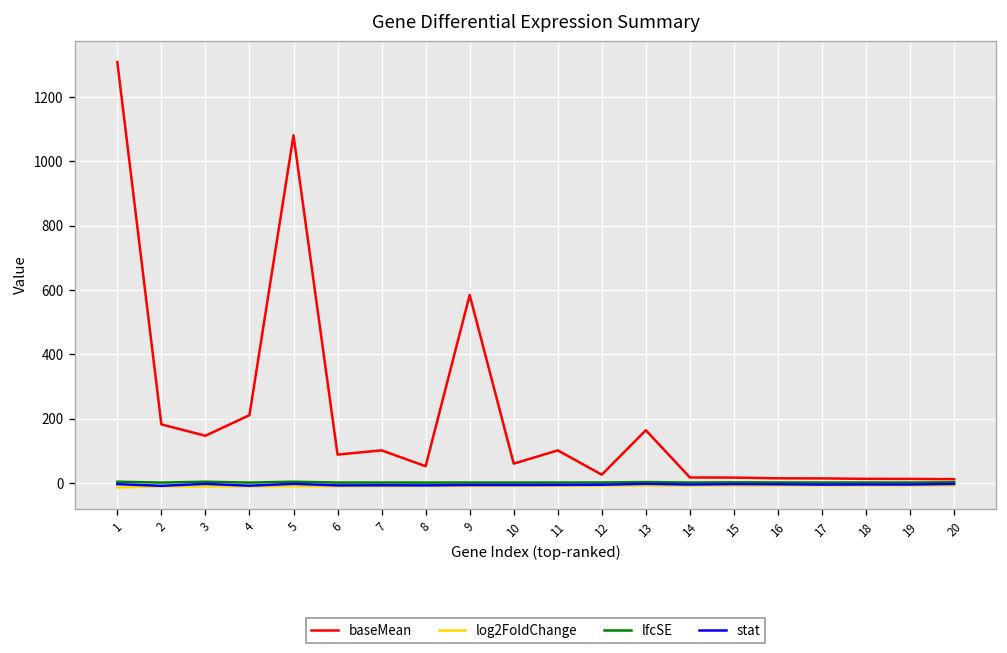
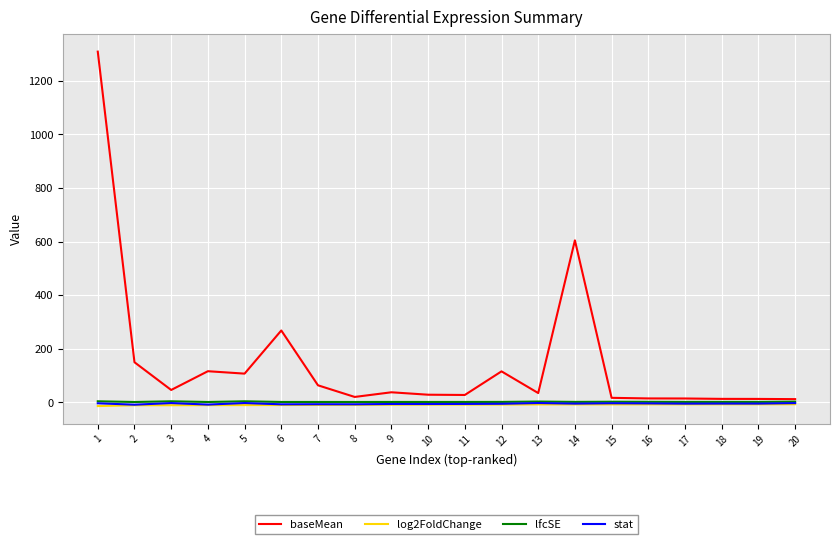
  {
    "baseMean": {
      "1": 1310,
-     "2": 180,
-     "3": 150,
-     "4": 210,
-     "5": 1080,
-     "6": 90,
-     "7": 100,
-     "8": 50,
-     "9": 580,
-     "10": 60,
-     "11": 100,
-     "12": 30,
-     "13": 160,
-     "14": 20,
+     "2": 150,
+     "3": 50,
+     "4": 120,
+     "5": 110,
+     "6": 270,
+     "7": 60,
+     "8": 20,
+     "9": 40,
+     "10": 30,
+     "11": 30,
+     "12": 120,
+     "13": 30,
+     "14": 600,
      "15": 20,
      "16": 10,
      "17": 10,
      "18": 10,
      "19": 10
    },
    "log2FoldChange": {
      "1": -10
    },
    "lfcSE": {
      "2": 0,
      "4": 0
    }
  }
